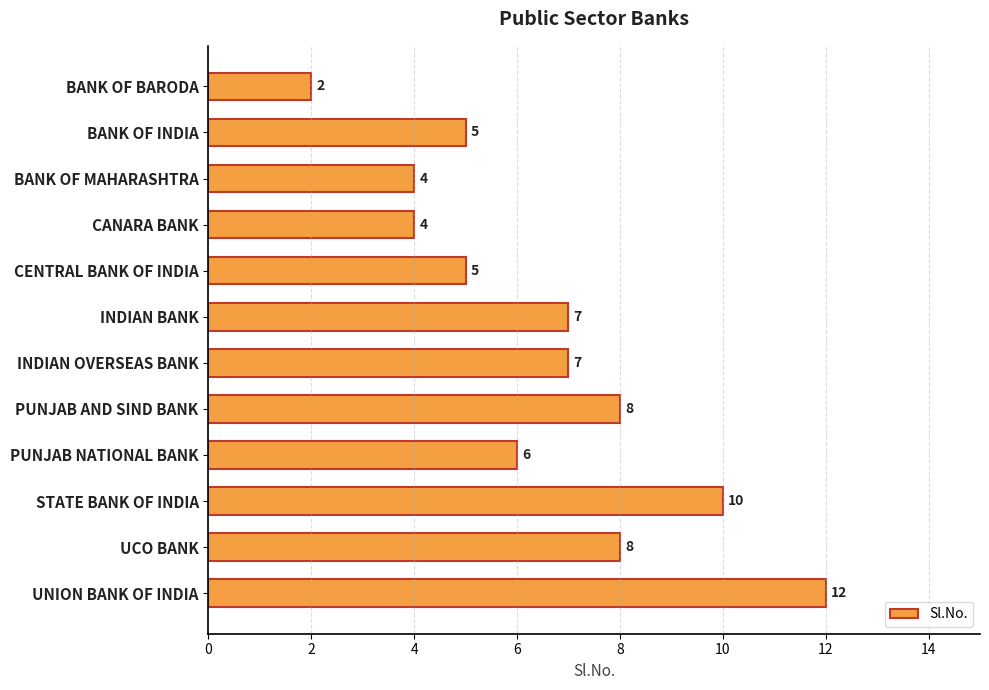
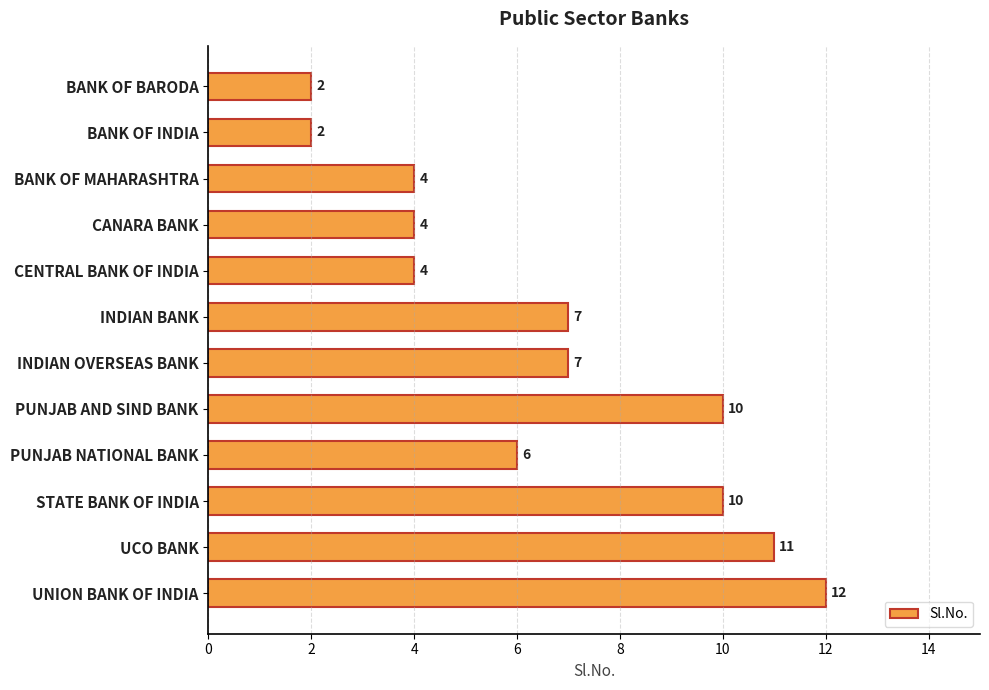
  {
    "BANK OF BARODA": 2,
-   "BANK OF INDIA": 5,
+   "BANK OF INDIA": 2,
    "BANK OF MAHARASHTRA": 4,
    "CANARA BANK": 4,
-   "CENTRAL BANK OF INDIA": 5,
+   "CENTRAL BANK OF INDIA": 4,
    "INDIAN BANK": 7,
    "INDIAN OVERSEAS BANK": 7,
-   "PUNJAB AND SIND BANK": 8,
+   "PUNJAB AND SIND BANK": 10,
    "PUNJAB NATIONAL BANK": 6,
    "STATE BANK OF INDIA": 10,
-   "UCO BANK": 8,
+   "UCO BANK": 11,
    "UNION BANK OF INDIA": 12
  }
